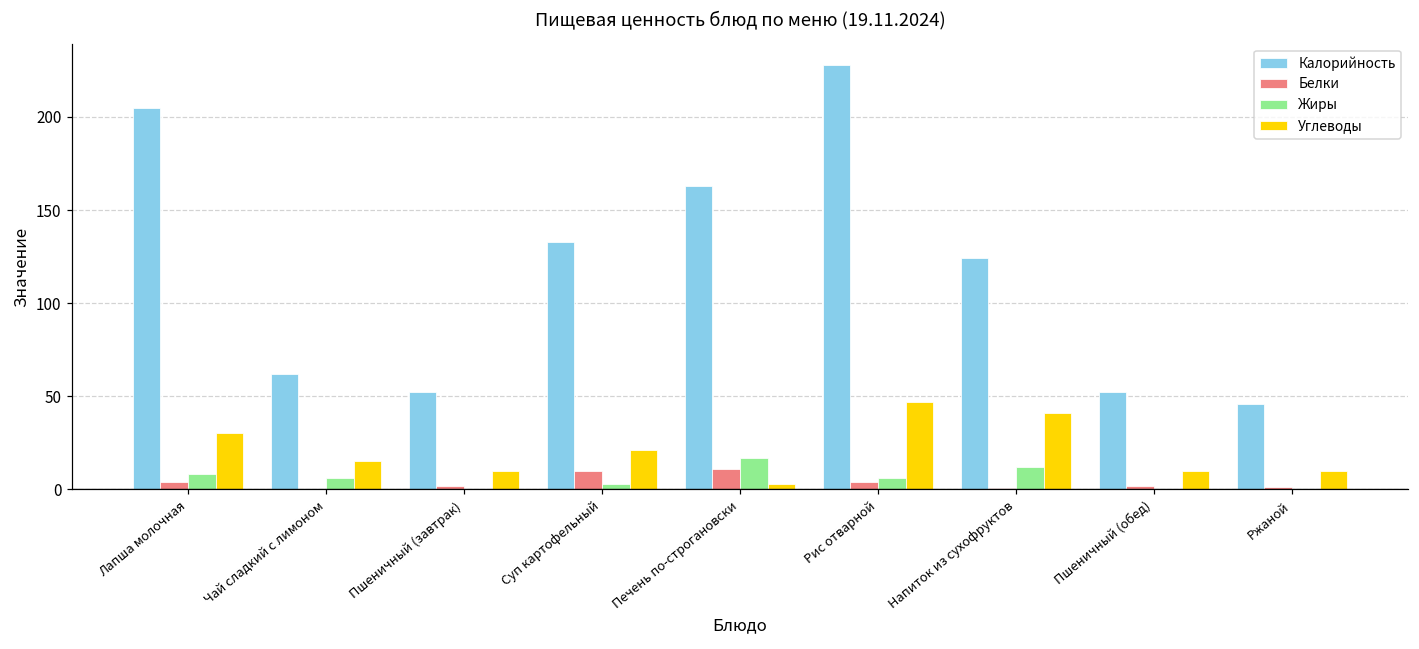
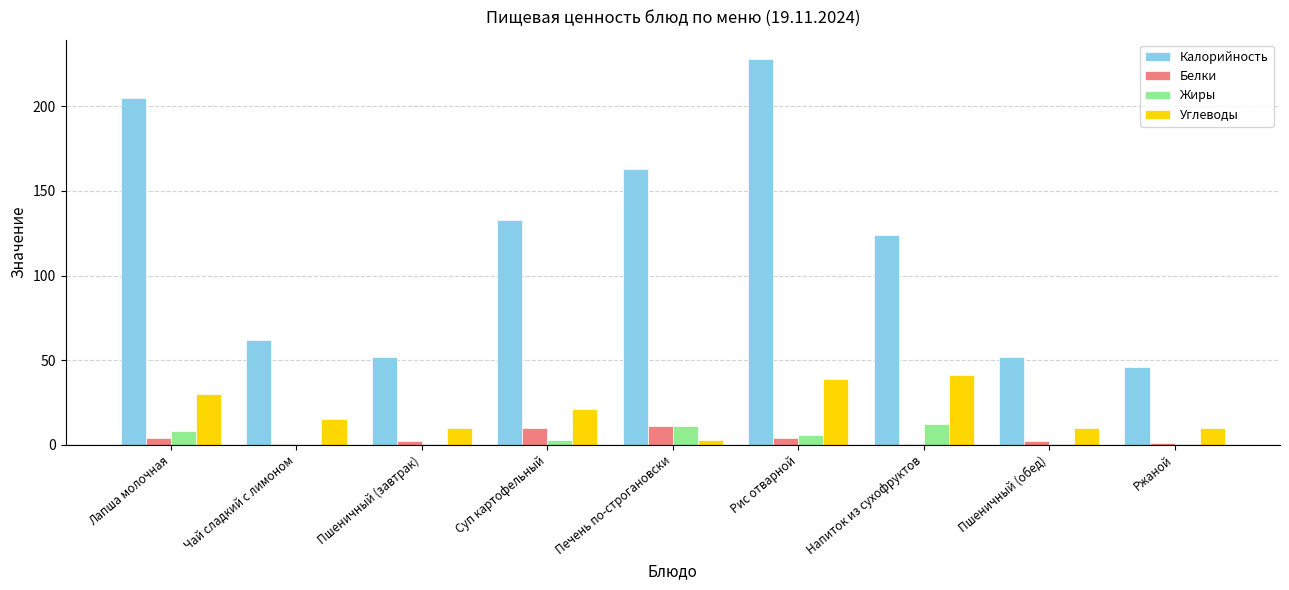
  {
    "Калорийность": {
      "Лапша молочная": 205,
      "Чай сладкий с лимоном": 62,
      "Пшеничный (завтрак)": 52,
      "Суп картофельный": 133,
      "Печень по-строгановски": 163,
      "Рис отварной": 228,
      "Напиток из сухофруктов": 124,
      "Пшеничный (обед)": 52,
      "Ржаной": 46
    },
    "Белки": {
      "Лапша молочная": 4,
      "Пшеничный (завтрак)": 2,
      "Суп картофельный": 10,
      "Печень по-строгановски": 11,
      "Рис отварной": 4,
      "Пшеничный (обед)": 2
    },
    "Жиры": {
      "Лапша молочная": 8,
-     "Чай сладкий с лимоном": 6,
+     "Чай сладкий с лимоном": 0,
      "Суп картофельный": 3,
-     "Печень по-строгановски": 17,
+     "Печень по-строгановски": 11,
      "Рис отварной": 6,
      "Напиток из сухофруктов": 12
    },
    "Углеводы": {
      "Лапша молочная": 30,
      "Чай сладкий с лимоном": 15,
      "Пшеничный (завтрак)": 10,
      "Суп картофельный": 21,
      "Печень по-строгановски": 3,
-     "Рис отварной": 47,
+     "Рис отварной": 39,
      "Напиток из сухофруктов": 41,
      "Пшеничный (обед)": 10,
      "Ржаной": 10
    }
  }
